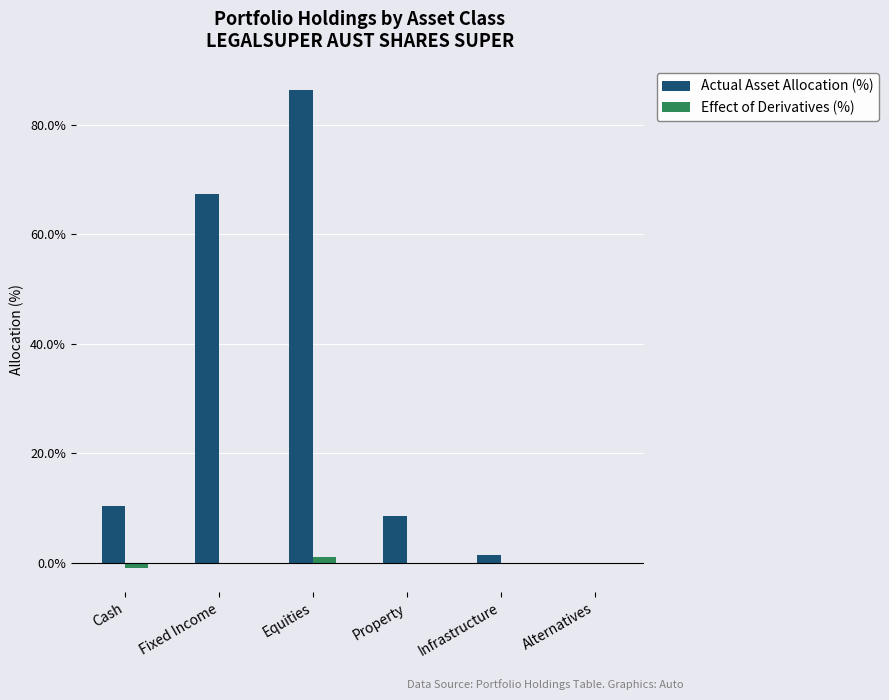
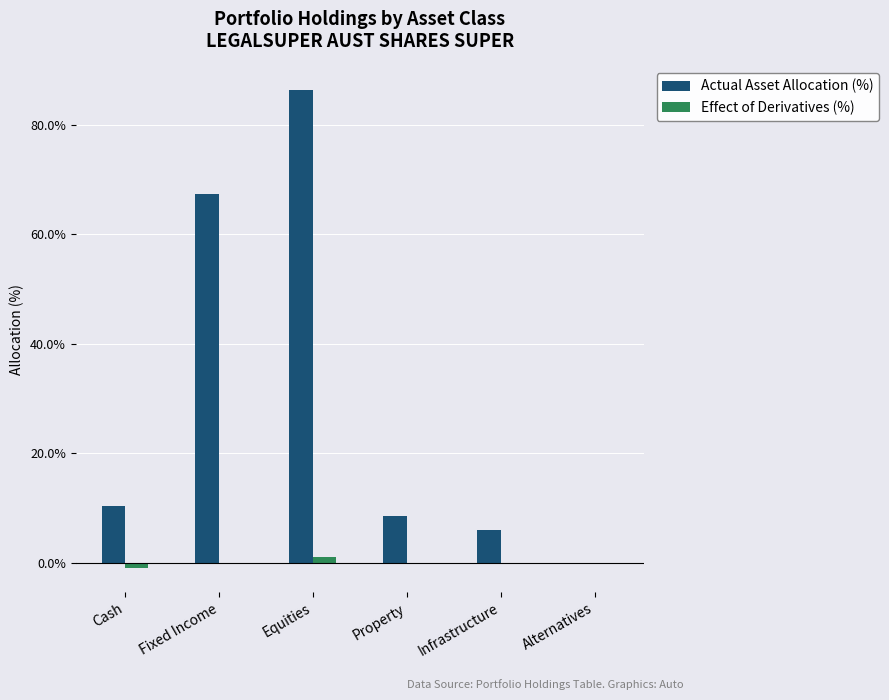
  {
    "Actual Asset Allocation (%)": {
      "Cash": "10%",
      "Fixed Income": "67%",
      "Equities": "86%",
      "Property": "8%",
-     "Infrastructure": "1%",
+     "Infrastructure": "6%",
      "Alternatives": "0%"
    },
    "Effect of Derivatives (%)": {
      "Cash": "-1%",
      "Fixed Income": "0%",
      "Equities": "1%",
      "Property": "0%",
      "Infrastructure": "0%",
      "Alternatives": "0%"
    }
  }
